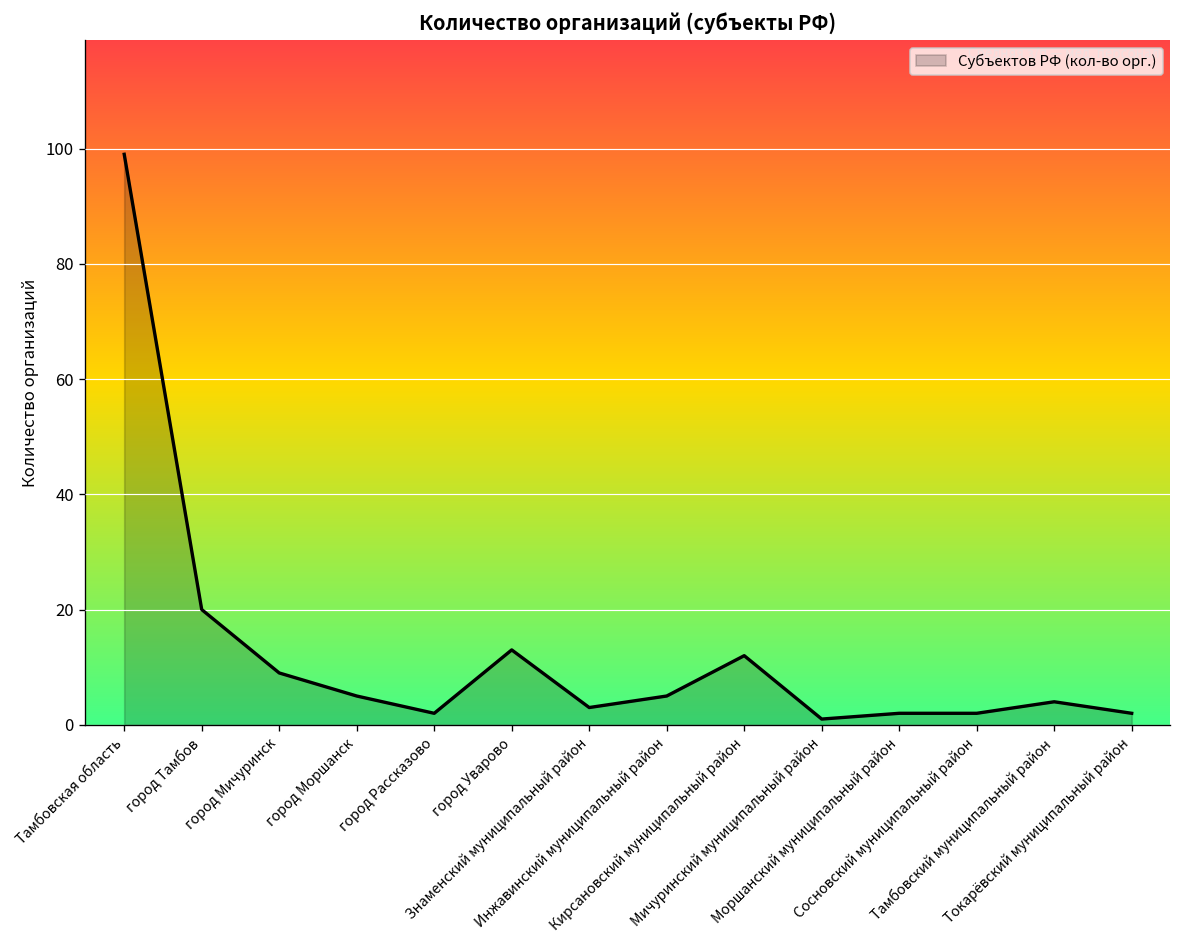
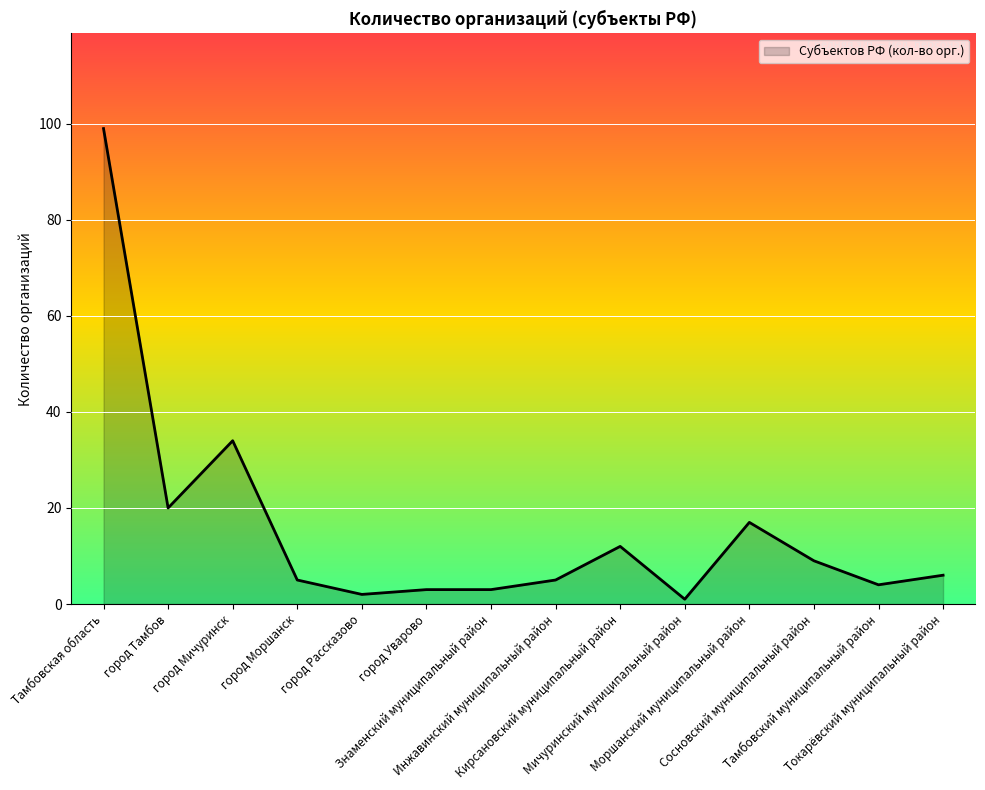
  {
    "Тамбовская область": 99,
    "город Тамбов": 20,
-   "город Мичуринск": 9,
+   "город Мичуринск": 34,
    "город Моршанск": 5,
    "город Рассказово": 2,
-   "город Уварово": 13,
+   "город Уварово": 3,
    "Знаменский муниципальный район": 3,
    "Инжавинский муниципальный район": 5,
    "Кирсановский муниципальный район": 12,
    "Мичуринский муниципальный район": 1,
-   "Моршанский муниципальный район": 2,
-   "Сосновский муниципальный район": 2,
+   "Моршанский муниципальный район": 17,
+   "Сосновский муниципальный район": 9,
    "Тамбовский муниципальный район": 4,
-   "Токарёвский муниципальный район": 2
+   "Токарёвский муниципальный район": 6
  }
